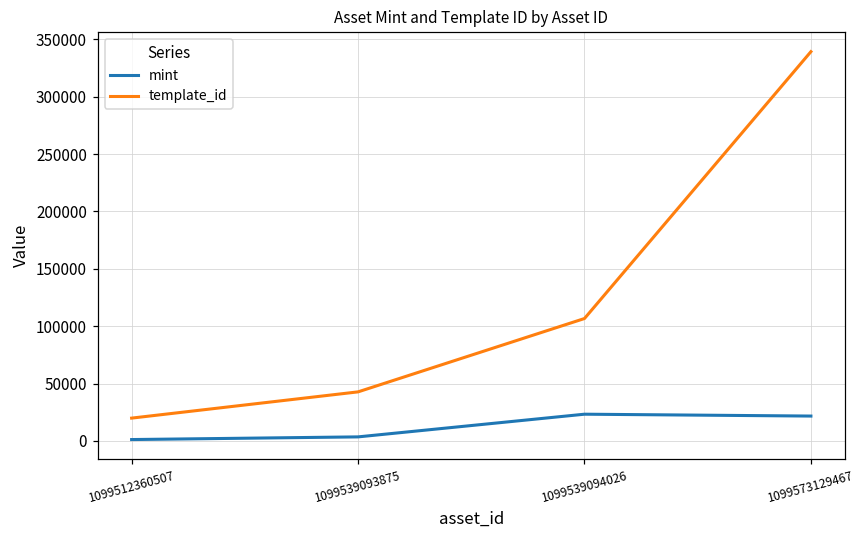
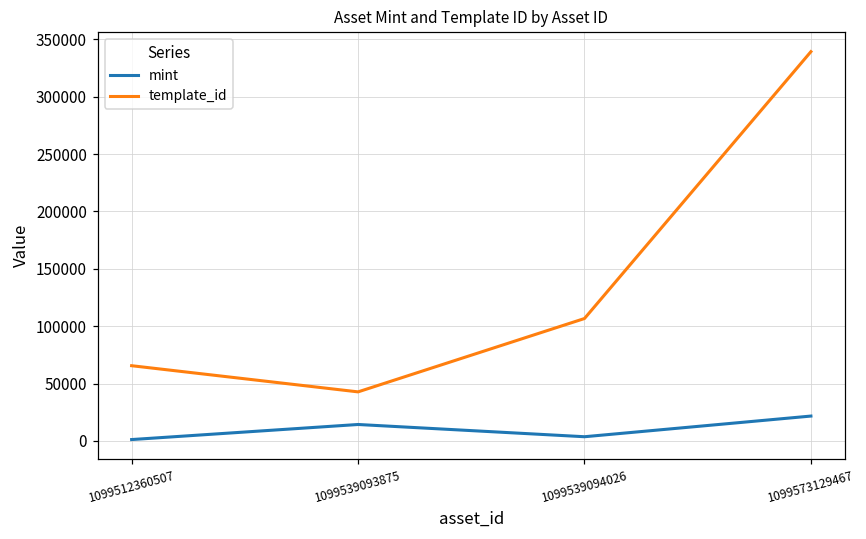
  {
    "mint": {
      "1099512360507": 1000,
-     "1099539093875": 3000,
-     "1099539094026": 23000,
+     "1099539093875": 14000,
+     "1099539094026": 4000,
      "1099573129467": 22000
    },
    "template_id": {
-     "1099512360507": 20000,
+     "1099512360507": 66000,
      "1099539093875": 43000,
      "1099539094026": 107000,
      "1099573129467": 339000
    }
  }
